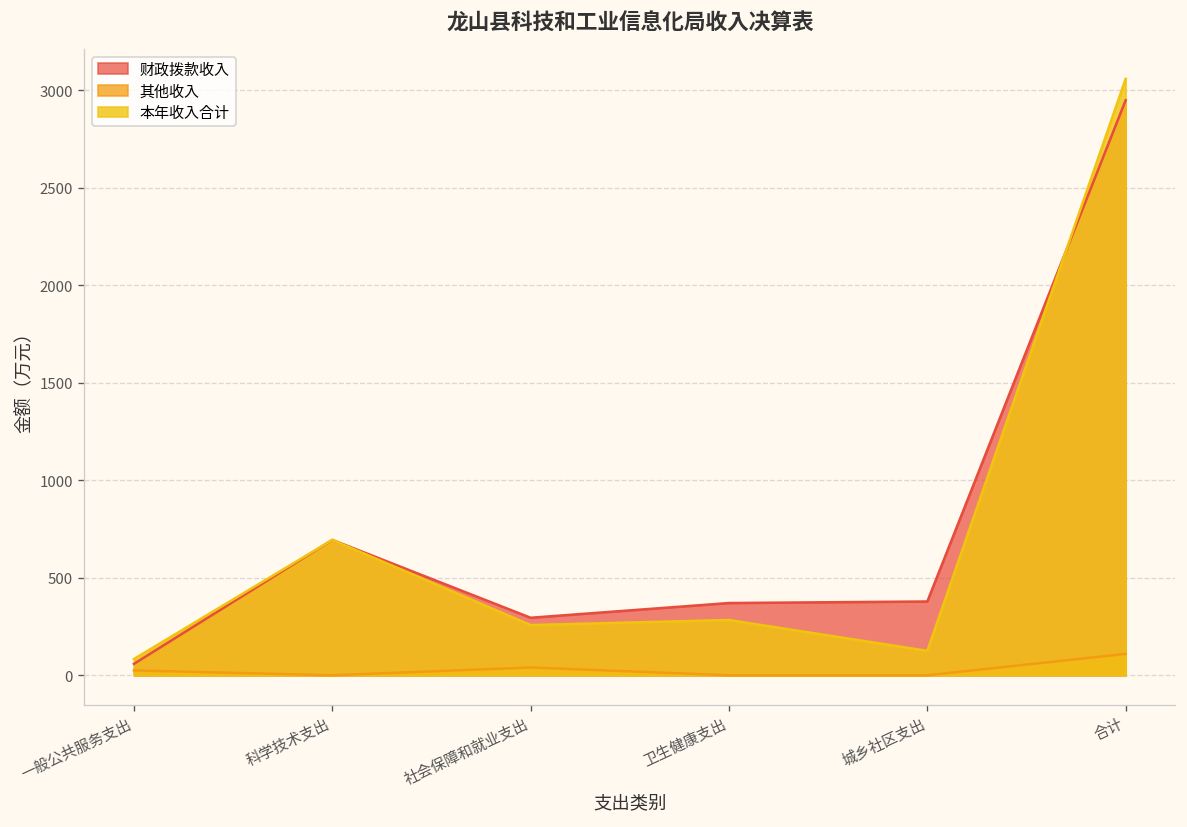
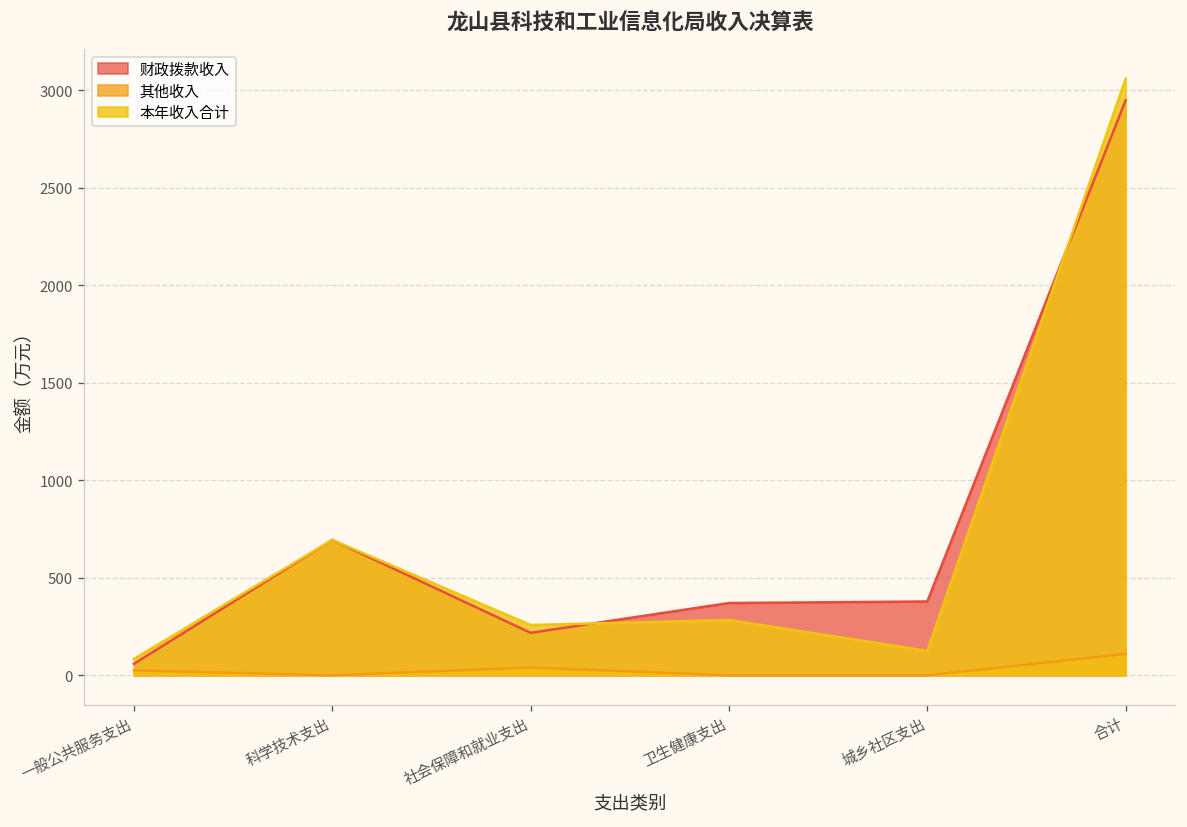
  {
    "财政拨款收入": {
      "一般公共服务支出": 60,
-     "社会保障和就业支出": 290,
+     "社会保障和就业支出": 220,
      "卫生健康支出": 370,
      "城乡社区支出": 380,
      "合计": 2950
    }
  }
